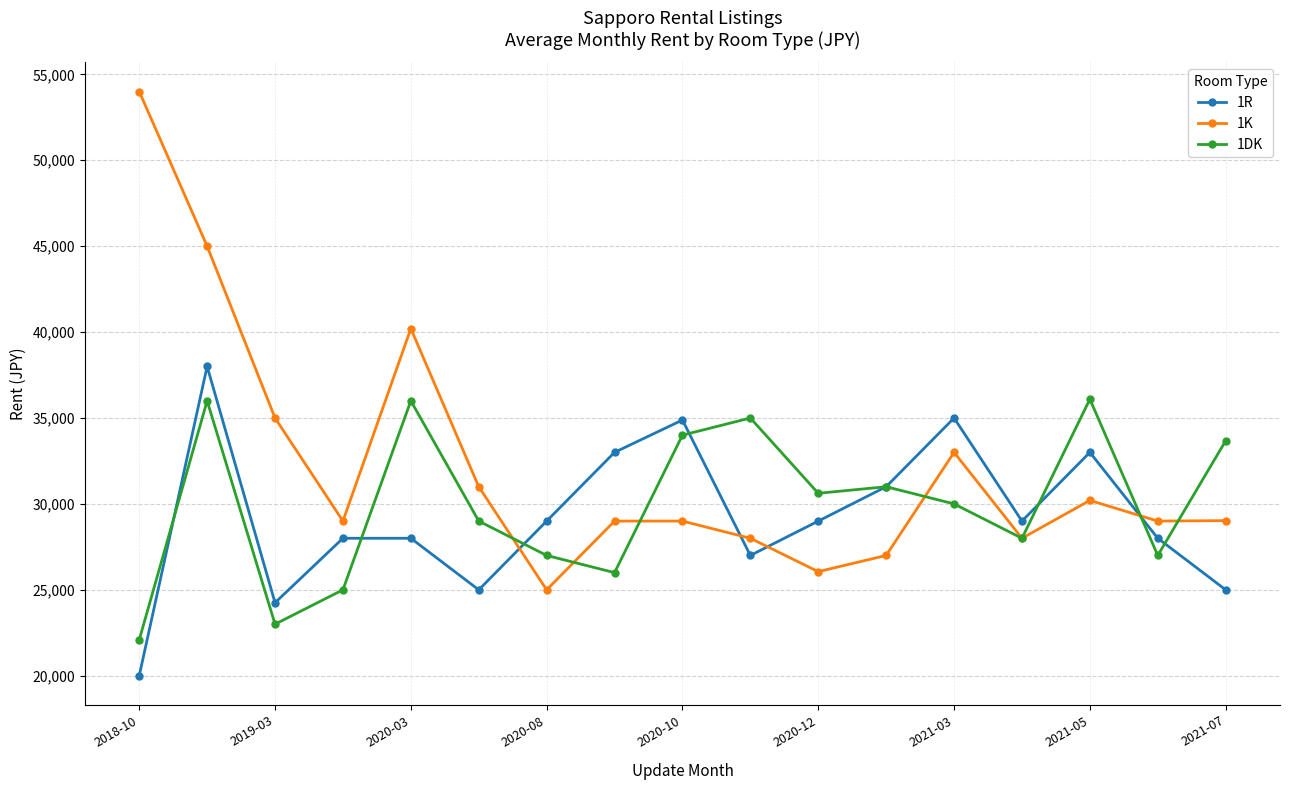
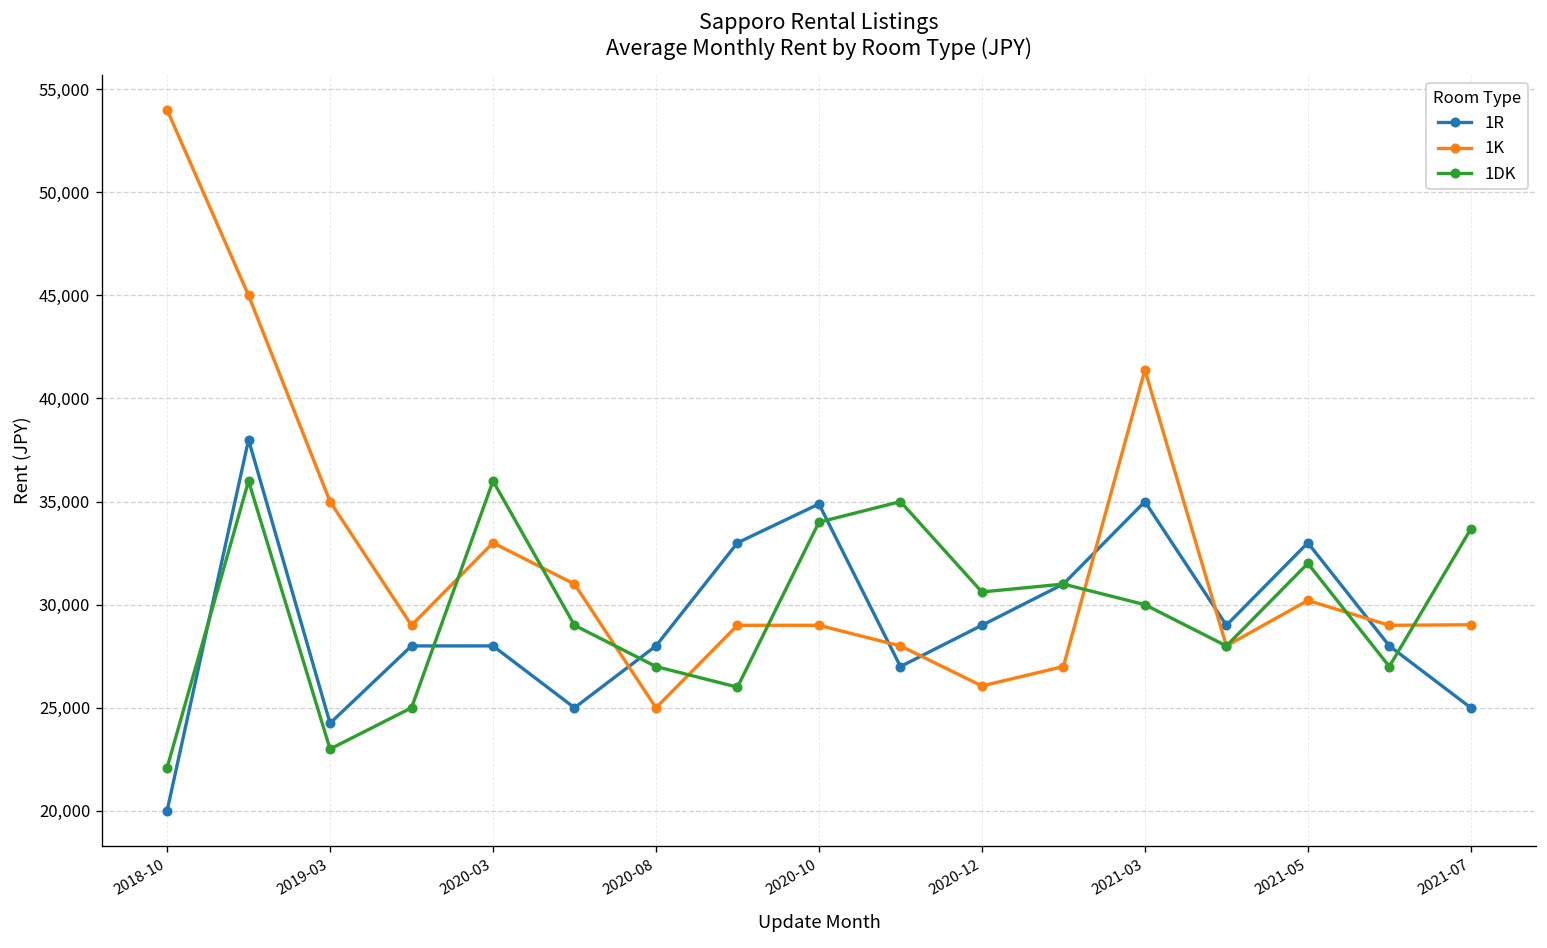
  {
    "1R": {
      "2018-10": "20,000",
      "2019-03": "24,200",
      "2020-03": "28,000",
-     "2020-08": "29,000",
+     "2020-08": "28,000",
      "2020-10": "34,900",
      "2020-12": "29,000",
      "2021-03": "35,000",
      "2021-05": "33,000",
      "2021-07": "25,000"
    },
    "1K": {
      "2018-10": "54,000",
      "2019-03": "35,000",
-     "2020-03": "40,200",
+     "2020-03": "33,000",
      "2020-08": "25,000",
      "2020-10": "29,000",
      "2020-12": "26,100",
-     "2021-03": "33,000",
+     "2021-03": "41,400",
      "2021-05": "30,200",
      "2021-07": "29,000"
    },
    "1DK": {
      "2018-10": "22,100",
      "2019-03": "23,000",
      "2020-03": "36,000",
      "2020-08": "27,000",
      "2020-10": "34,000",
      "2020-12": "30,600",
      "2021-03": "30,000",
-     "2021-05": "36,100",
+     "2021-05": "32,000",
      "2021-07": "33,700"
    }
  }
